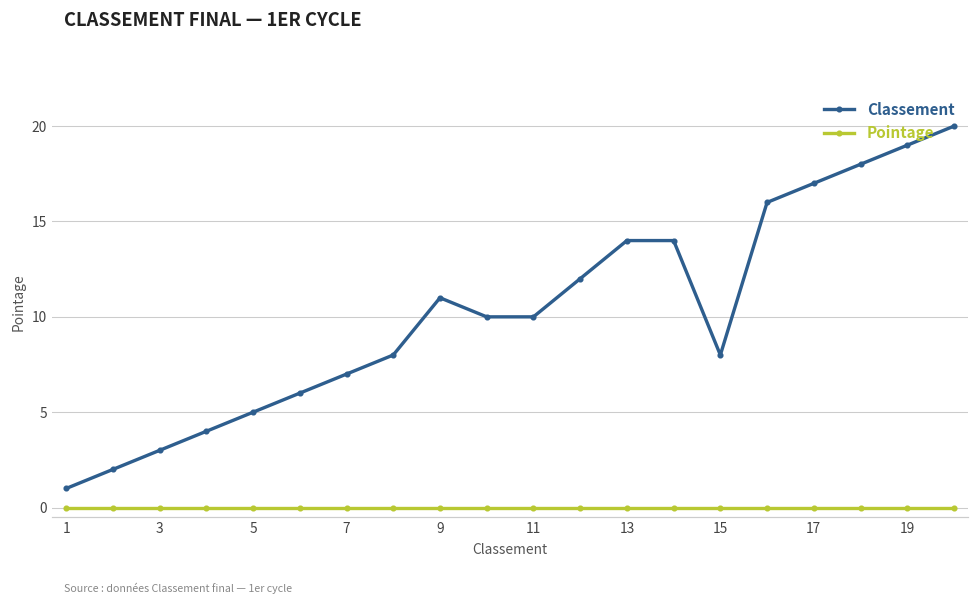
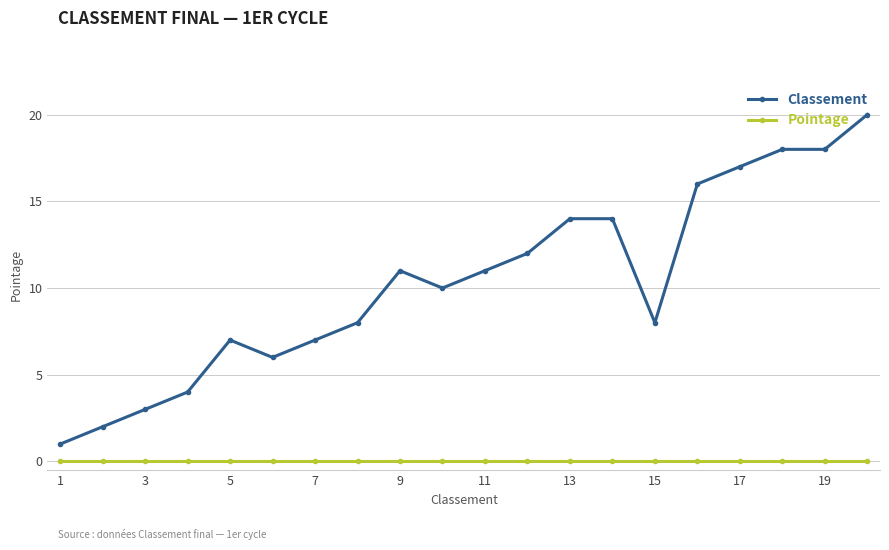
  {
    "Classement": {
      "1": 1,
      "3": 3,
-     "5": 5,
+     "5": 7,
      "7": 7,
      "9": 11,
-     "11": 10,
+     "11": 11,
      "13": 14,
      "15": 8,
      "17": 17,
-     "19": 19
+     "19": 18
    },
    "Pointage": {
      "1": 0,
      "3": 0,
      "5": 0,
      "7": 0,
      "9": 0,
      "11": 0,
      "13": 0,
      "15": 0,
      "17": 0,
      "19": 0
    }
  }
